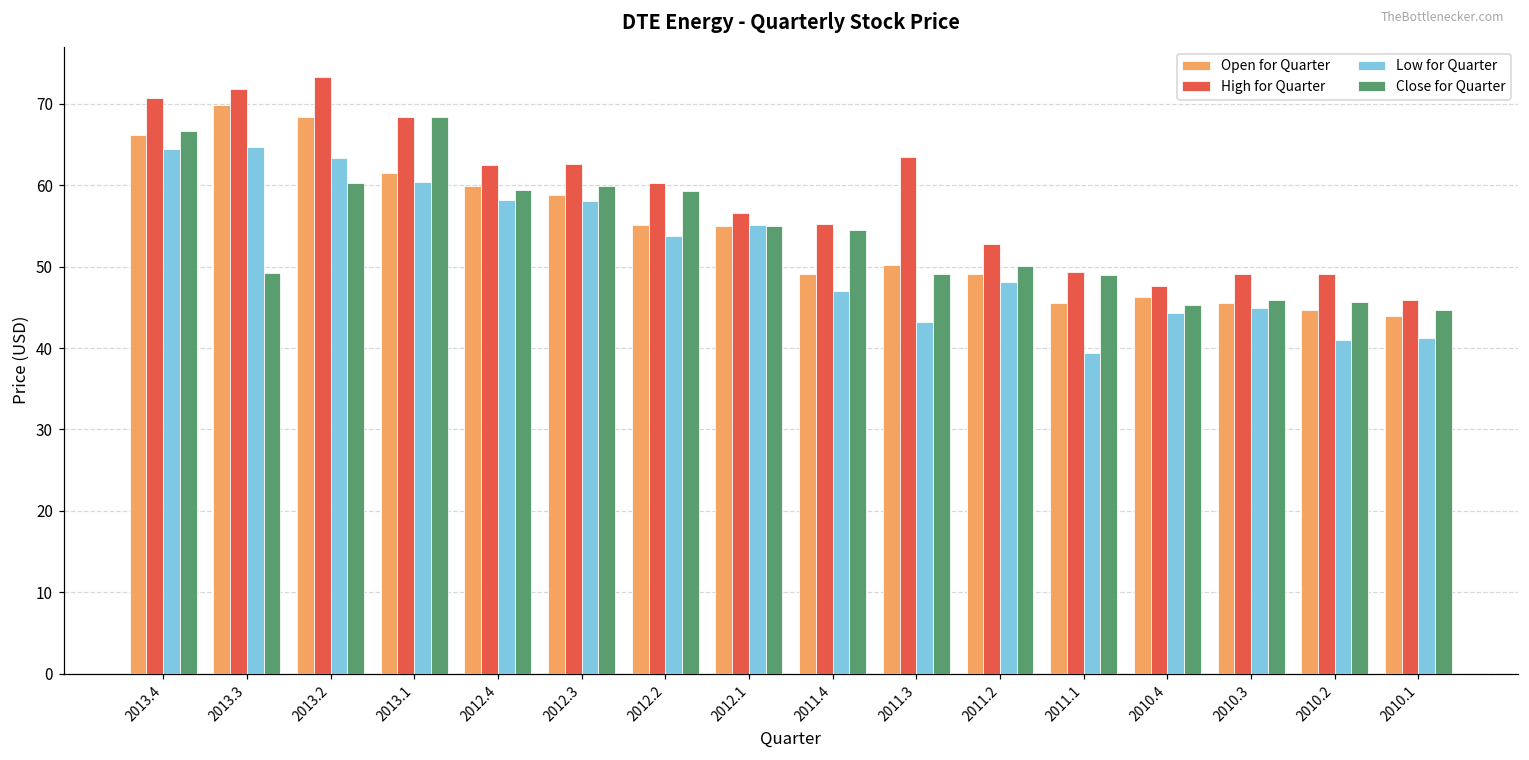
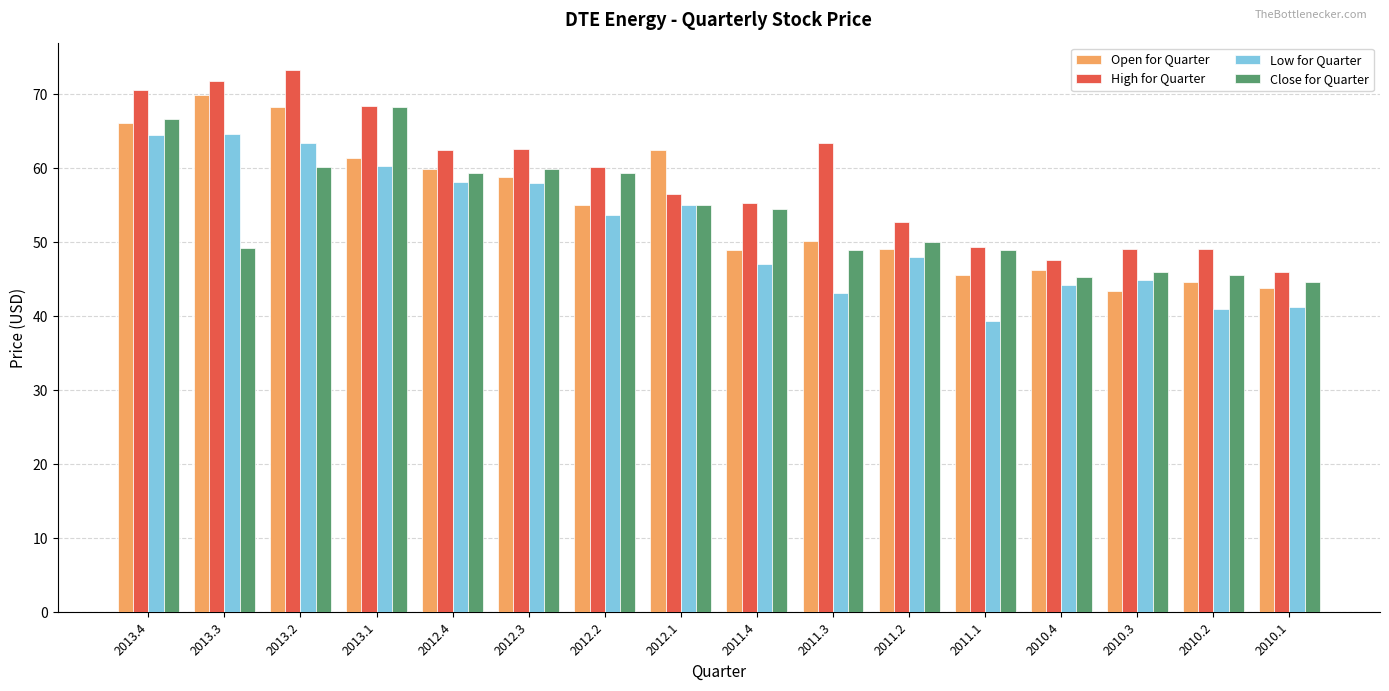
  {
    "Open for Quarter": {
      "2013.4": 66,
      "2013.3": 70,
      "2013.2": 68,
      "2013.1": 61,
      "2012.4": 60,
      "2012.3": 59,
      "2012.2": 55,
-     "2012.1": 55,
+     "2012.1": 62,
      "2011.4": 49,
      "2011.3": 50,
      "2011.2": 49,
      "2011.1": 46,
      "2010.4": 46,
-     "2010.3": 45,
+     "2010.3": 43,
      "2010.2": 45,
      "2010.1": 44
    },
    "High for Quarter": {
      "2013.4": 71,
      "2013.3": 72,
      "2013.2": 73,
      "2013.1": 68,
      "2012.4": 62,
      "2012.3": 63,
      "2012.2": 60,
      "2012.1": 57,
      "2011.4": 55,
      "2011.3": 63,
      "2011.2": 53,
      "2011.1": 49,
      "2010.4": 48,
      "2010.3": 49,
      "2010.2": 49,
      "2010.1": 46
    },
    "Low for Quarter": {
      "2013.4": 64,
      "2013.3": 65,
      "2013.2": 63,
      "2013.1": 60,
      "2012.4": 58,
      "2012.3": 58,
      "2012.2": 54,
      "2012.1": 55,
      "2011.4": 47,
      "2011.3": 43,
      "2011.2": 48,
      "2011.1": 39,
      "2010.4": 44,
      "2010.3": 45,
      "2010.2": 41,
      "2010.1": 41
    },
    "Close for Quarter": {
      "2013.4": 67,
      "2013.3": 49,
      "2013.2": 60,
      "2013.1": 68,
      "2012.4": 59,
      "2012.3": 60,
      "2012.2": 59,
      "2012.1": 55,
      "2011.4": 54,
      "2011.3": 49,
      "2011.2": 50,
      "2011.1": 49,
      "2010.4": 45,
      "2010.3": 46,
      "2010.2": 46,
      "2010.1": 45
    }
  }
